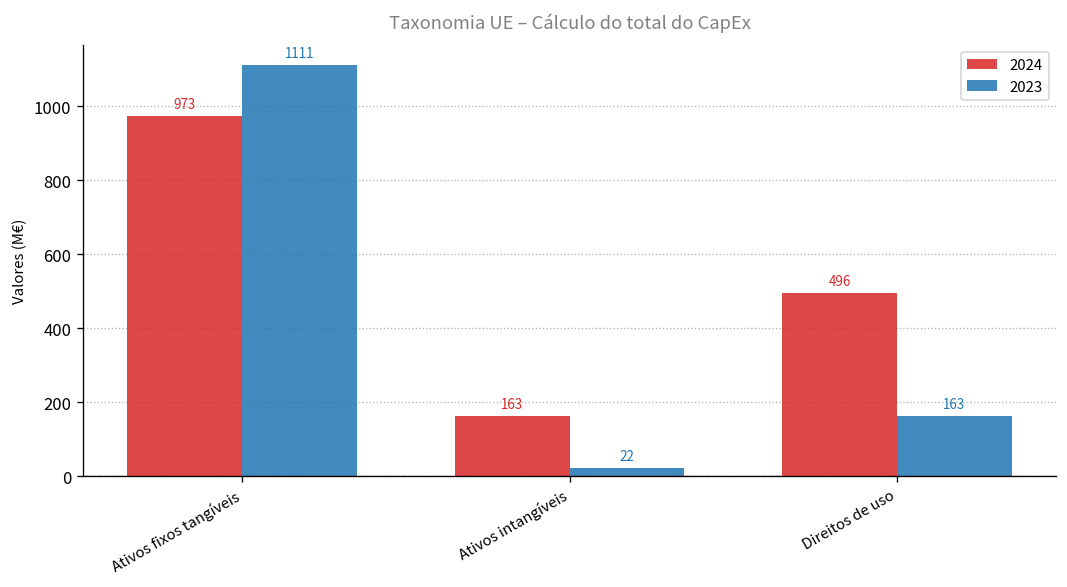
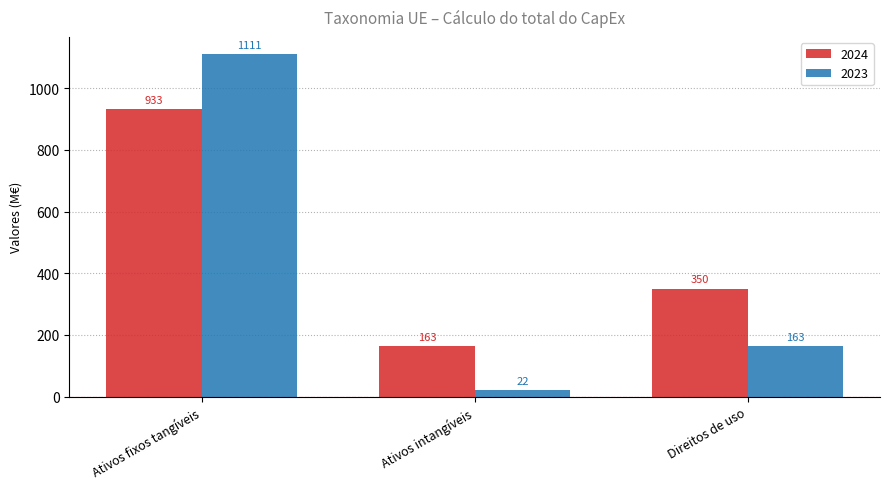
  {
    "2024": {
-     "Ativos fixos tangíveis": 973,
+     "Ativos fixos tangíveis": 933,
      "Ativos intangíveis": 163,
-     "Direitos de uso": 496
+     "Direitos de uso": 350
    },
    "2023": {
      "Ativos fixos tangíveis": 1111,
      "Ativos intangíveis": 22,
      "Direitos de uso": 163
    }
  }
